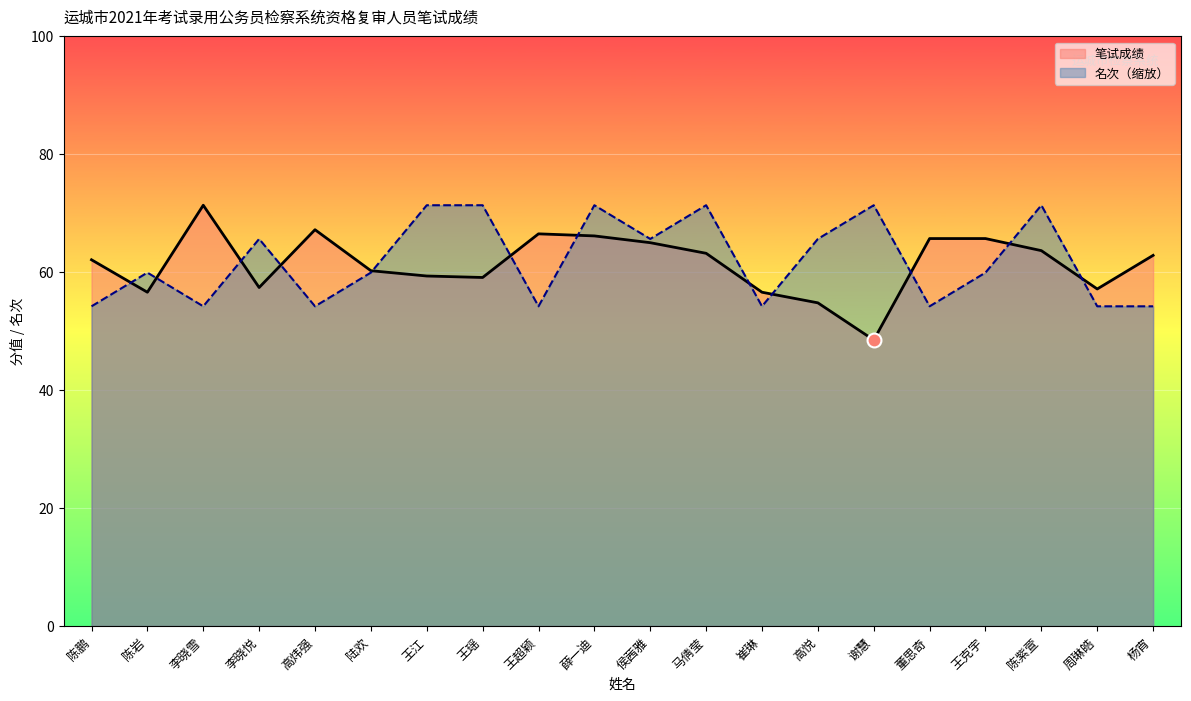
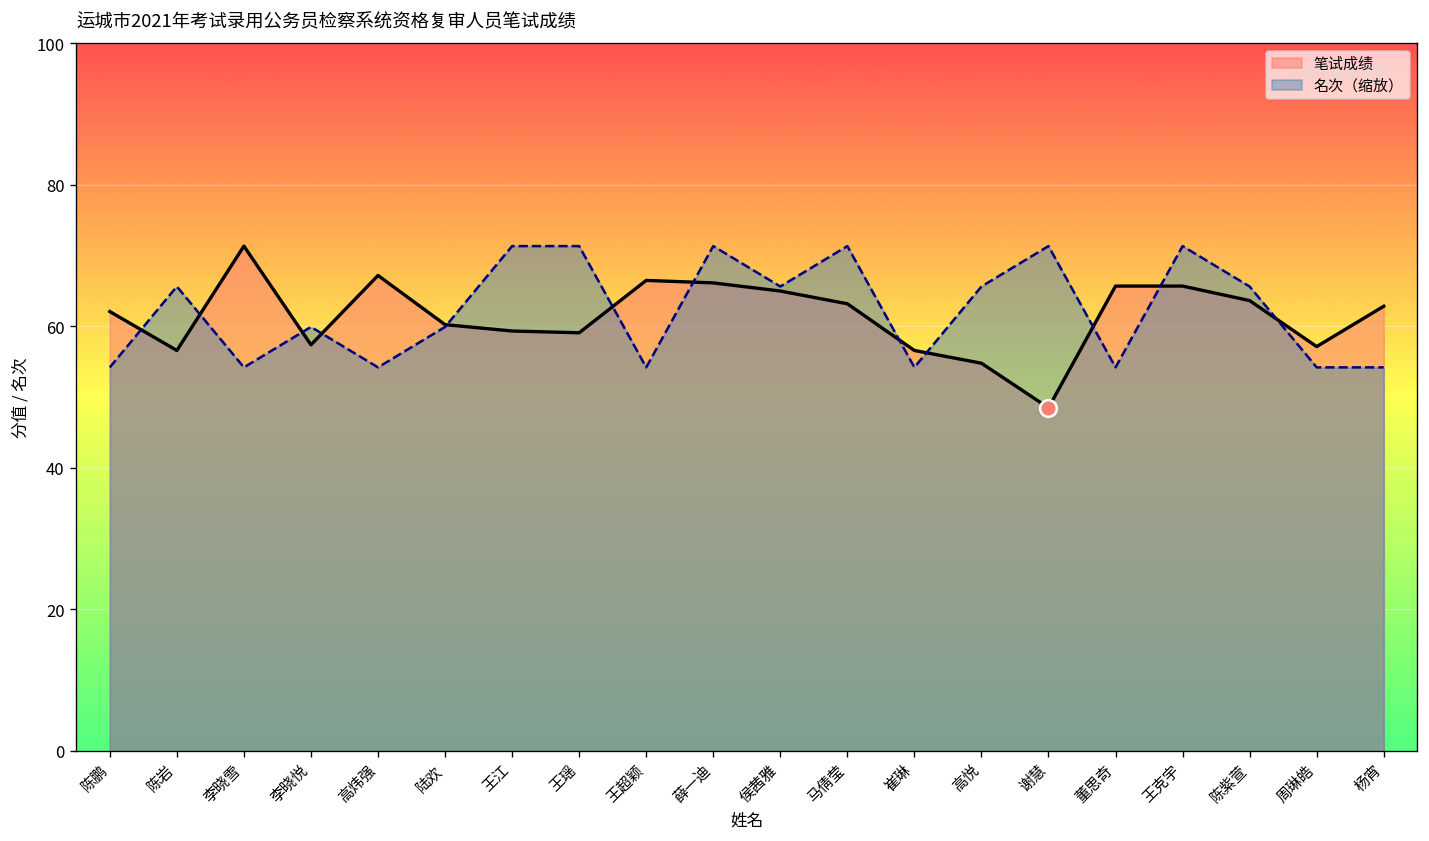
  {
    "名次（缩放）": {
      "陈鹏": 54,
-     "陈岩": 60,
+     "陈岩": 66,
      "李晓雪": 54,
-     "李晓悦": 66,
+     "李晓悦": 60,
      "高炜强": 54,
      "王江": 71,
      "王瑶": 71,
      "王超颖": 54,
      "薛一迪": 71,
      "侯茜雅": 66,
      "马倩莹": 71,
      "崔琳": 54,
      "高悦": 66,
      "谢慧": 71,
      "董思奇": 54,
-     "王克宇": 60,
-     "陈紫萱": 71,
+     "王克宇": 71,
+     "陈紫萱": 66,
      "周琳皓": 54,
      "杨宵": 54
    }
  }
